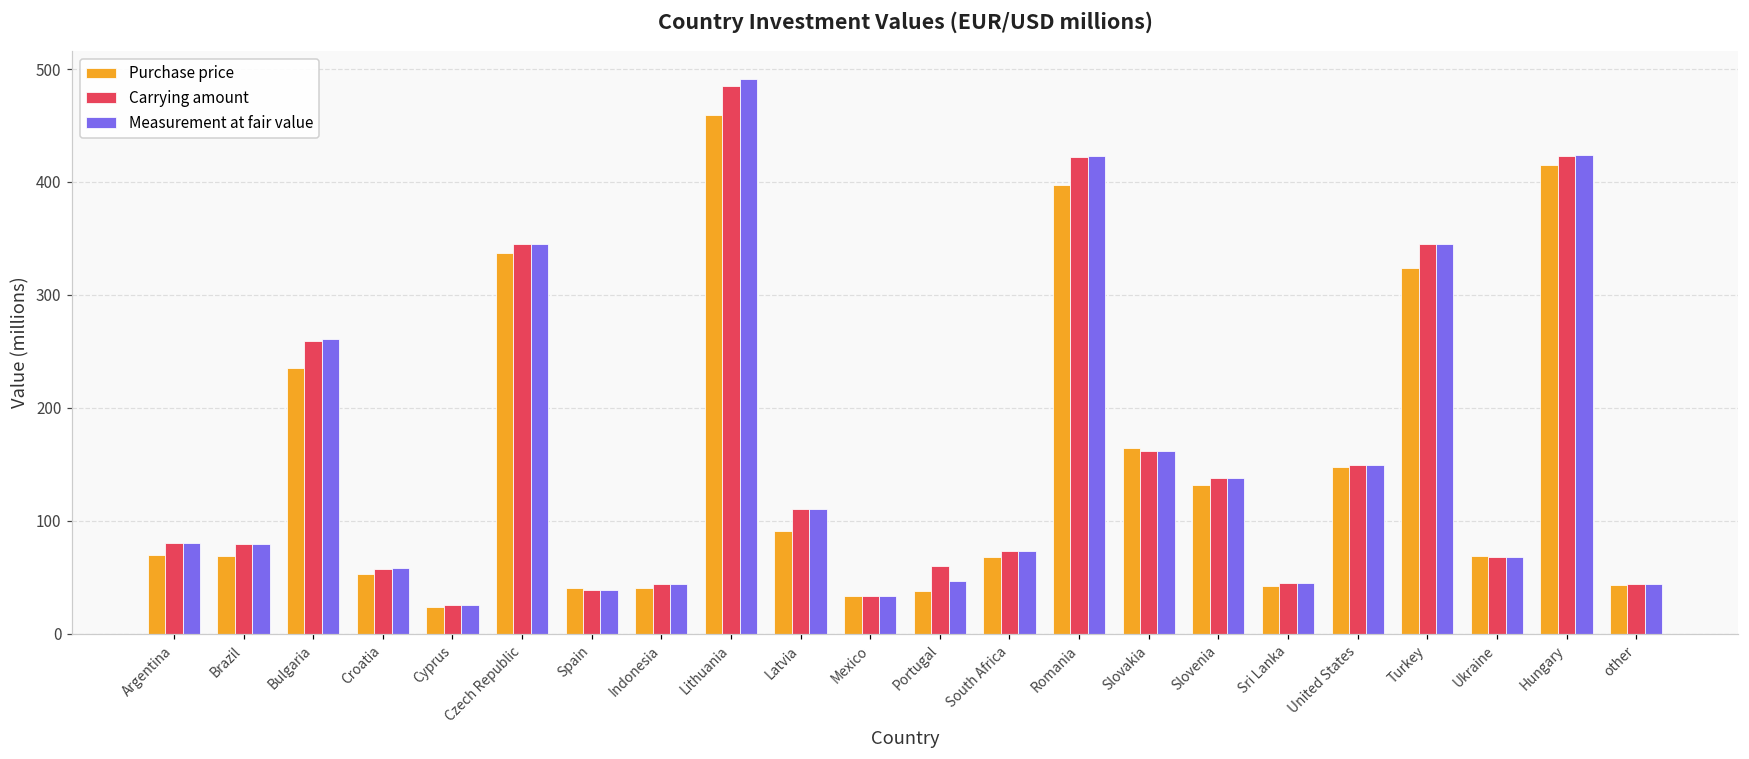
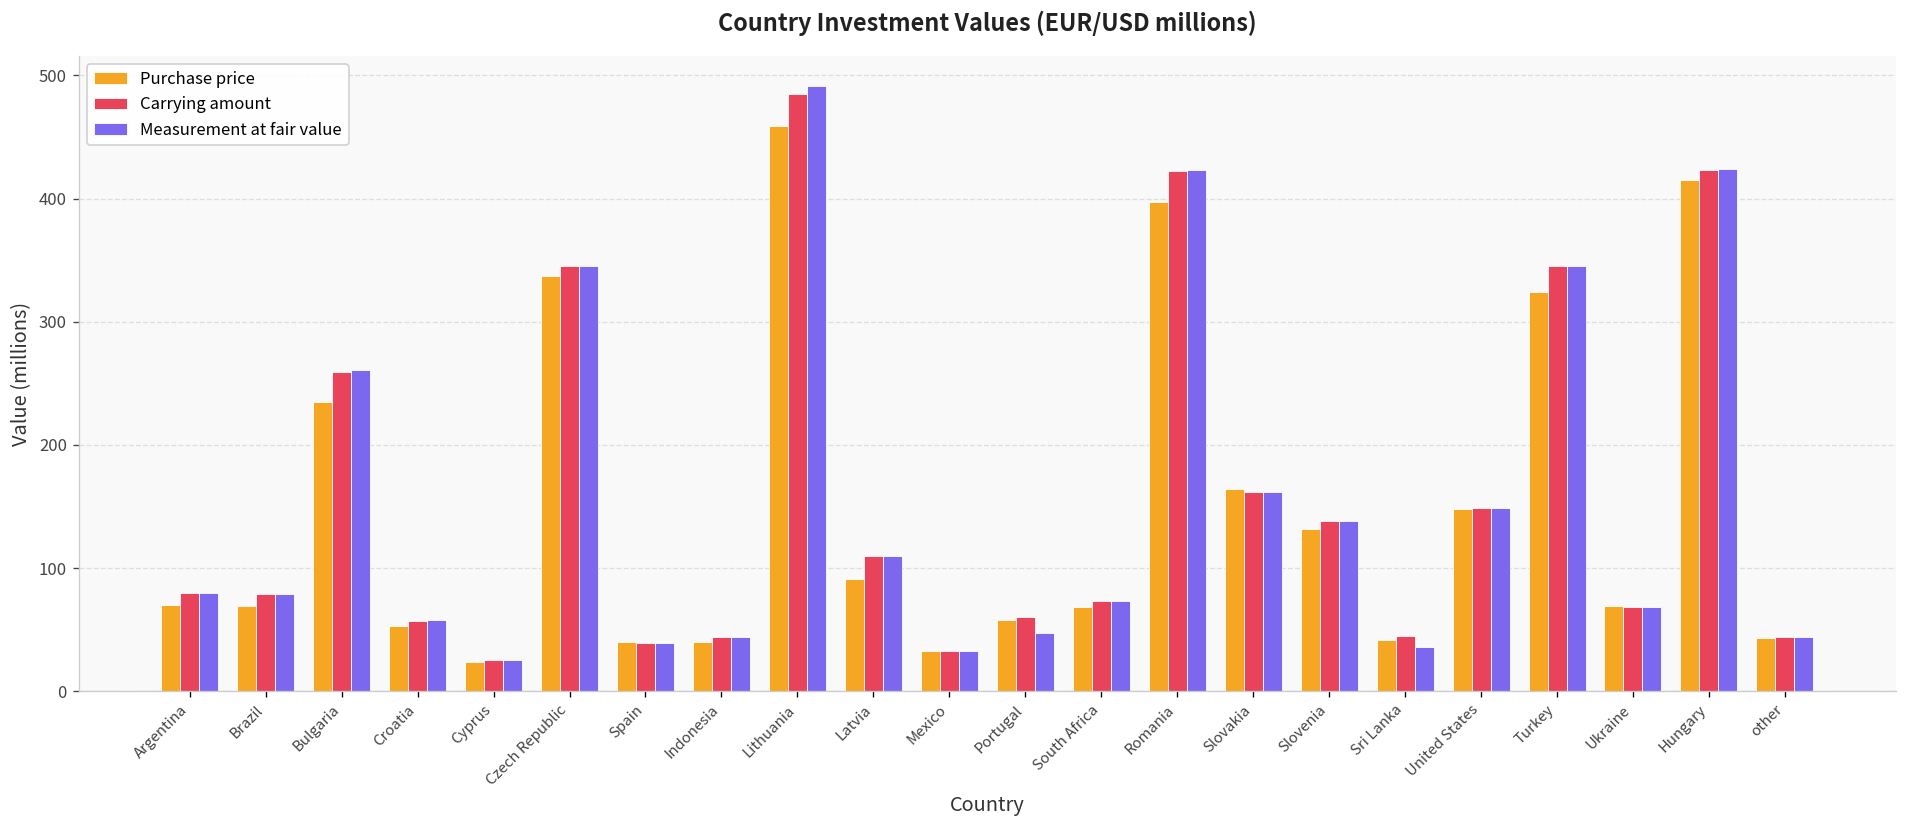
  {
    "Purchase price": {
      "Argentina": 70,
      "Brazil": 69,
      "Bulgaria": 235,
      "Croatia": 53,
      "Cyprus": 24,
      "Czech Republic": 337,
      "Spain": 40,
      "Indonesia": 40,
      "Lithuania": 459,
      "Latvia": 91,
      "Mexico": 33,
-     "Portugal": 38,
+     "Portugal": 58,
      "South Africa": 68,
      "Romania": 397,
      "Slovakia": 164,
      "Slovenia": 132,
      "Sri Lanka": 42,
      "United States": 148,
      "Turkey": 324,
      "Ukraine": 69,
      "Hungary": 415,
      "other": 43
    },
    "Carrying amount": {
      "Argentina": 80,
      "Brazil": 79,
      "Bulgaria": 259,
      "Croatia": 57,
      "Cyprus": 25,
      "Czech Republic": 345,
      "Spain": 39,
      "Indonesia": 44,
      "Lithuania": 485,
      "Latvia": 110,
      "Mexico": 33,
      "Portugal": 60,
      "South Africa": 73,
      "Romania": 422,
      "Slovakia": 162,
      "Slovenia": 138,
      "Sri Lanka": 45,
      "United States": 149,
      "Turkey": 345,
      "Ukraine": 68,
      "Hungary": 423,
      "other": 44
    },
    "Measurement at fair value": {
      "Argentina": 80,
      "Brazil": 79,
      "Bulgaria": 261,
      "Croatia": 58,
      "Cyprus": 25,
      "Czech Republic": 345,
      "Spain": 39,
      "Indonesia": 44,
      "Lithuania": 491,
      "Latvia": 110,
      "Mexico": 33,
      "Portugal": 47,
      "South Africa": 73,
      "Romania": 423,
      "Slovakia": 162,
      "Slovenia": 138,
-     "Sri Lanka": 45,
+     "Sri Lanka": 36,
      "United States": 149,
      "Turkey": 345,
      "Ukraine": 68,
      "Hungary": 424,
      "other": 44
    }
  }
